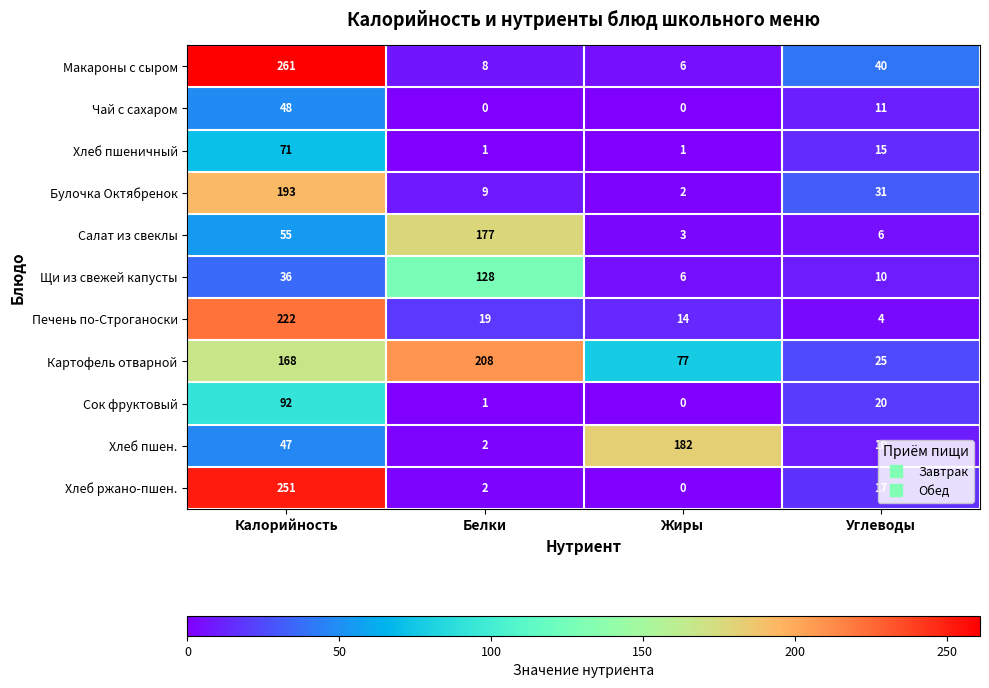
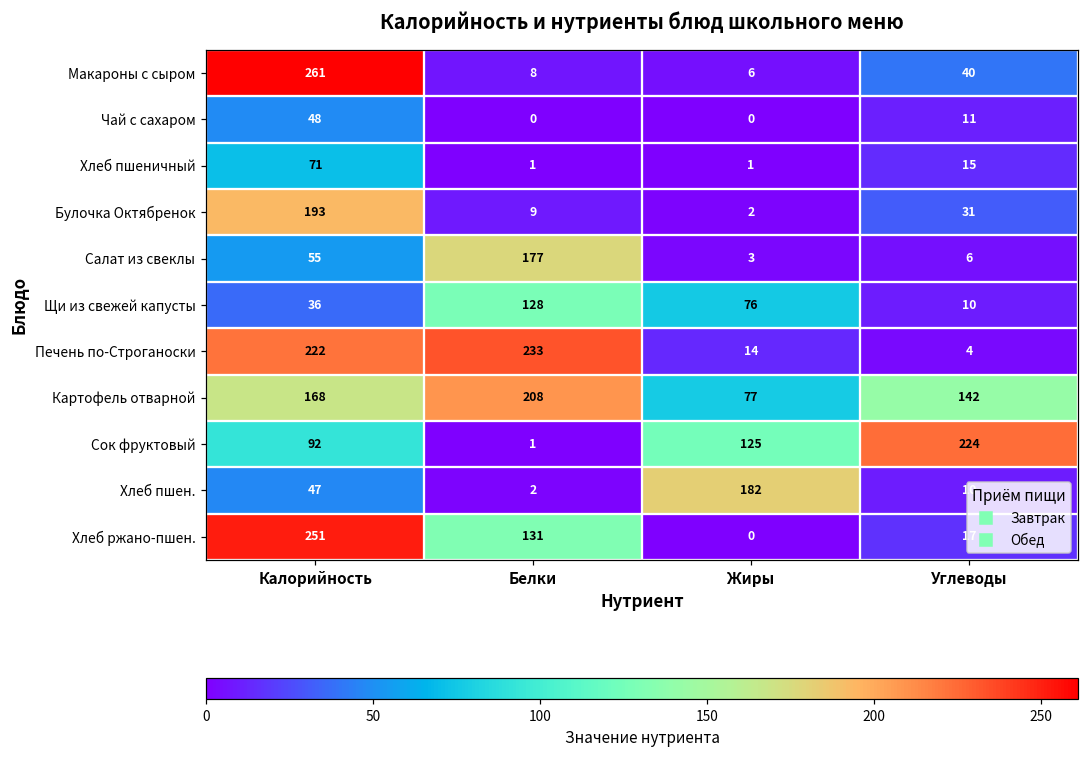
  {
    "Макароны с сыром": {
      "Калорийность": 261,
      "Белки": 8,
      "Жиры": 6,
      "Углеводы": 40
    },
    "Чай с сахаром": {
      "Калорийность": 48,
      "Белки": 0,
      "Жиры": 0,
      "Углеводы": 11
    },
    "Хлеб пшеничный": {
      "Калорийность": 71,
      "Белки": 1,
      "Жиры": 1,
      "Углеводы": 15
    },
    "Булочка Октябренок": {
      "Калорийность": 193,
      "Белки": 9,
      "Жиры": 2,
      "Углеводы": 31
    },
    "Салат из свеклы": {
      "Калорийность": 55,
      "Белки": 177,
      "Жиры": 3,
      "Углеводы": 6
    },
    "Щи из свежей капусты": {
      "Калорийность": 36,
      "Белки": 128,
-     "Жиры": 6,
+     "Жиры": 76,
      "Углеводы": 10
    },
    "Печень по-Строганоски": {
      "Калорийность": 222,
-     "Белки": 19,
+     "Белки": 233,
      "Жиры": 14,
      "Углеводы": 4
    },
    "Картофель отварной": {
      "Калорийность": 168,
      "Белки": 208,
      "Жиры": 77,
-     "Углеводы": 25
+     "Углеводы": 142
    },
    "Сок фруктовый": {
      "Калорийность": 92,
      "Белки": 1,
-     "Жиры": 0,
-     "Углеводы": 20
+     "Жиры": 125,
+     "Углеводы": 224
    },
    "Хлеб пшен.": {
      "Калорийность": 47,
      "Белки": 2,
      "Жиры": 182
    },
    "Хлеб ржано-пшен.": {
      "Калорийность": 251,
-     "Белки": 2,
+     "Белки": 131,
      "Жиры": 0
    }
  }
